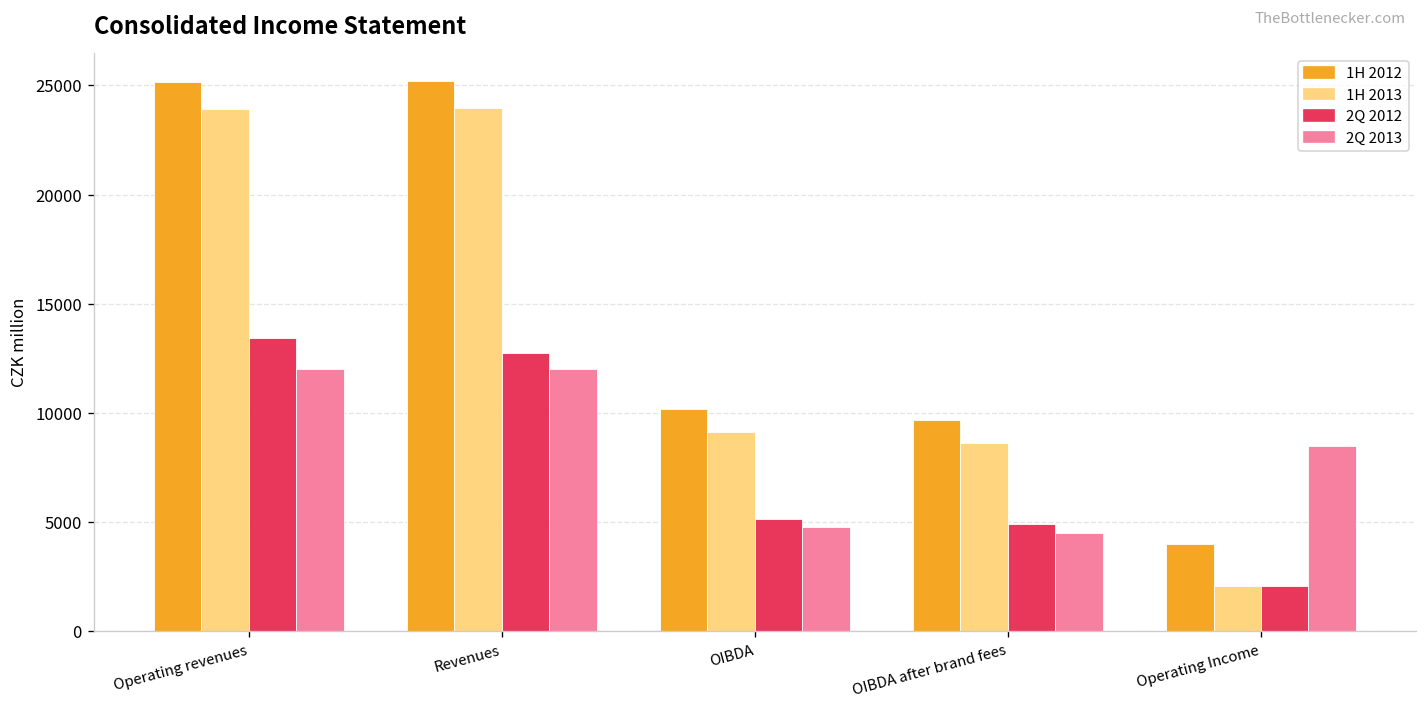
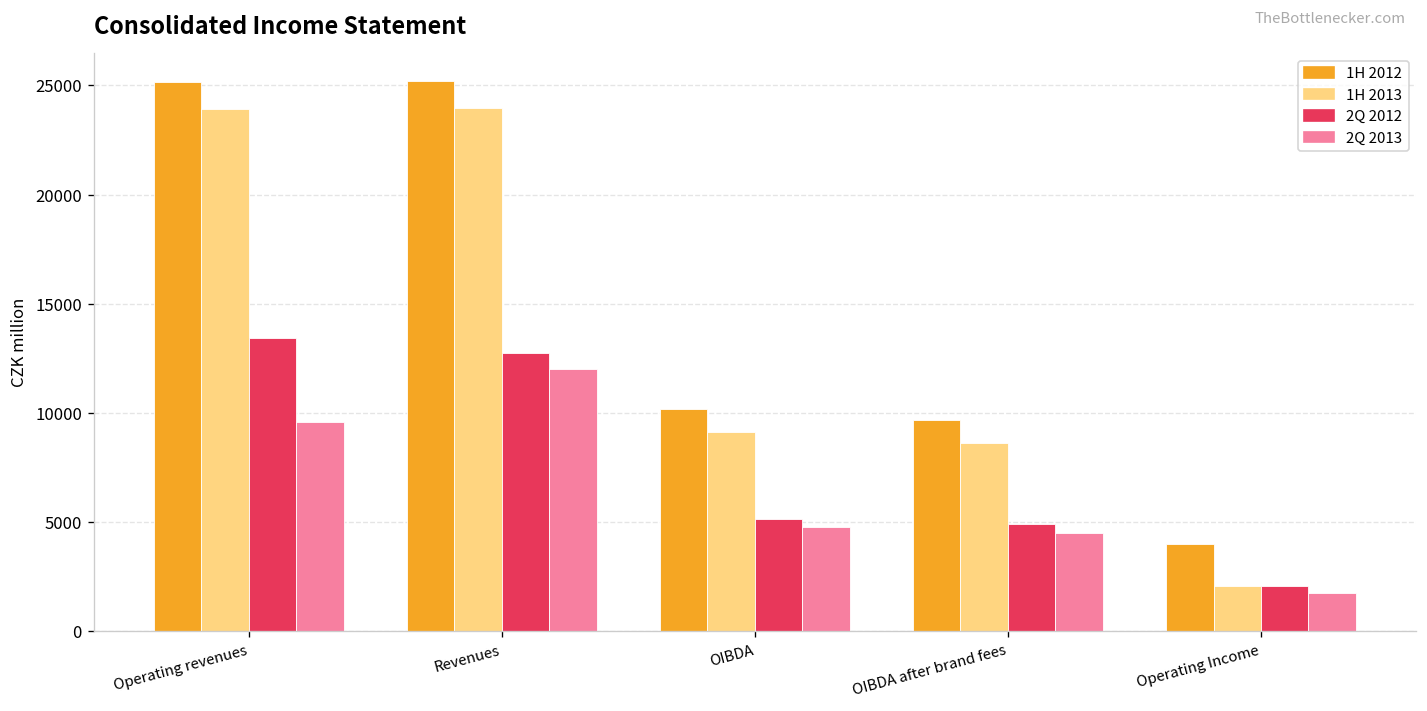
  {
    "1H 2012": {
      "Operating revenues": 25200,
      "Revenues": 25200,
      "OIBDA": 10200,
      "OIBDA after brand fees": 9700,
      "Operating Income": 4000
    },
    "1H 2013": {
      "Operating revenues": 23900,
      "Revenues": 24000,
      "OIBDA": 9100,
      "OIBDA after brand fees": 8600,
      "Operating Income": 2100
    },
    "2Q 2012": {
      "Operating revenues": 13400,
      "Revenues": 12800,
      "OIBDA": 5100,
      "OIBDA after brand fees": 4900,
      "Operating Income": 2100
    },
    "2Q 2013": {
-     "Operating revenues": 12000,
+     "Operating revenues": 9600,
      "Revenues": 12000,
      "OIBDA": 4800,
      "OIBDA after brand fees": 4500,
-     "Operating Income": 8500
+     "Operating Income": 1700
    }
  }
